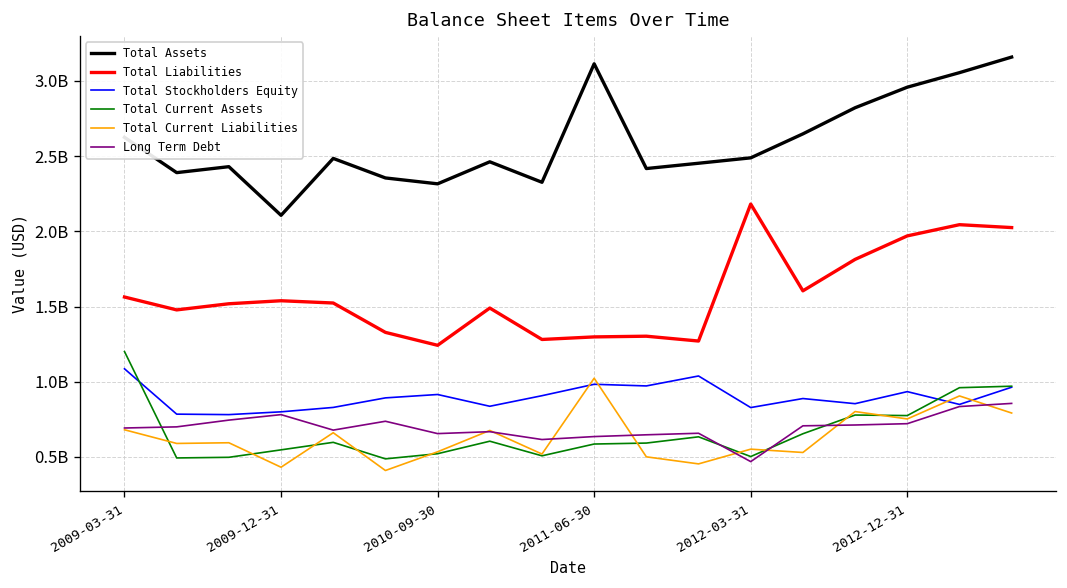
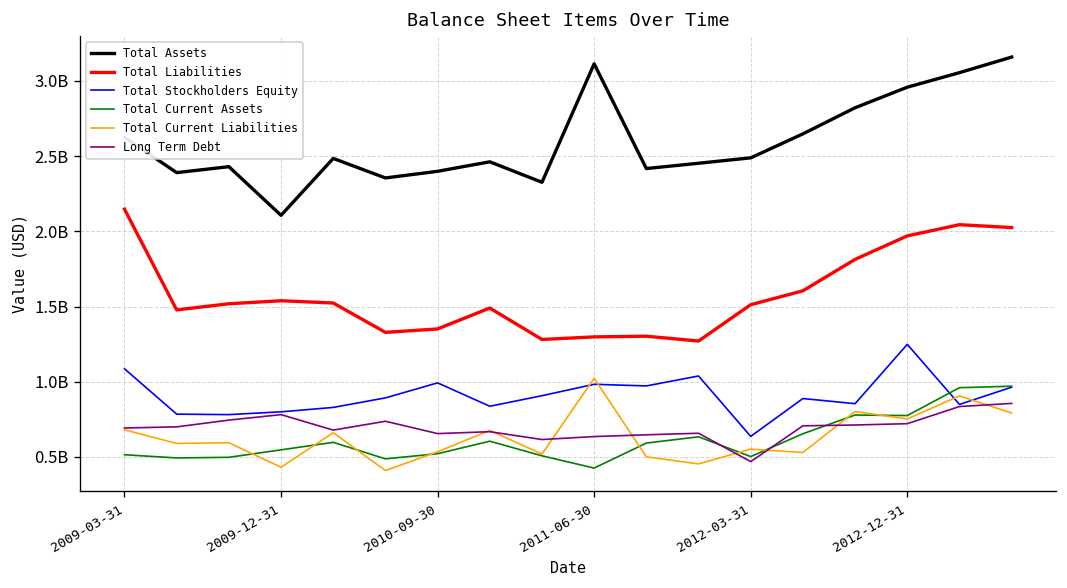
  {
    "Total Assets": {
      "2009-12-31": 2110000000,
-     "2010-09-30": 2320000000,
+     "2010-09-30": 2400000000,
      "2011-06-30": 3110000000,
      "2012-03-31": 2490000000,
      "2012-12-31": 2960000000
    },
    "Total Liabilities": {
-     "2009-03-31": 1560000000,
+     "2009-03-31": 2150000000,
      "2009-12-31": 1540000000,
-     "2010-09-30": 1240000000,
+     "2010-09-30": 1350000000,
      "2011-06-30": 1300000000,
-     "2012-03-31": 2180000000,
+     "2012-03-31": 1510000000,
      "2012-12-31": 1970000000
    },
    "Total Stockholders Equity": {
      "2009-03-31": 1090000000,
-     "2010-09-30": 910000000,
+     "2010-09-30": 990000000,
      "2011-06-30": 980000000,
-     "2012-03-31": 830000000,
-     "2012-12-31": 930000000
+     "2012-03-31": 640000000,
+     "2012-12-31": 1250000000
    },
    "Total Current Assets": {
-     "2009-03-31": 1200000000,
+     "2009-03-31": 510000000,
      "2009-12-31": 550000000,
-     "2011-06-30": 590000000,
+     "2011-06-30": 430000000,
      "2012-03-31": 500000000,
      "2012-12-31": 770000000
    },
    "Total Current Liabilities": {
      "2009-12-31": 430000000,
      "2011-06-30": 1020000000,
      "2012-03-31": 550000000,
      "2012-12-31": 750000000
    },
    "Long Term Debt": {
      "2010-09-30": 650000000,
      "2011-06-30": 640000000,
      "2012-03-31": 470000000,
      "2012-12-31": 720000000
    }
  }
